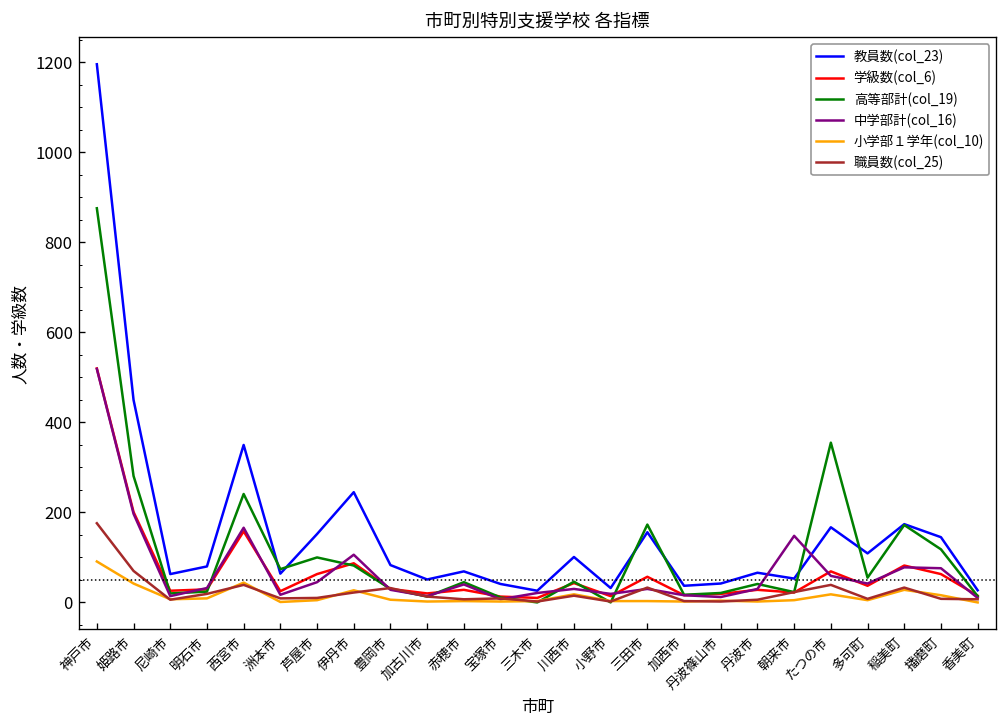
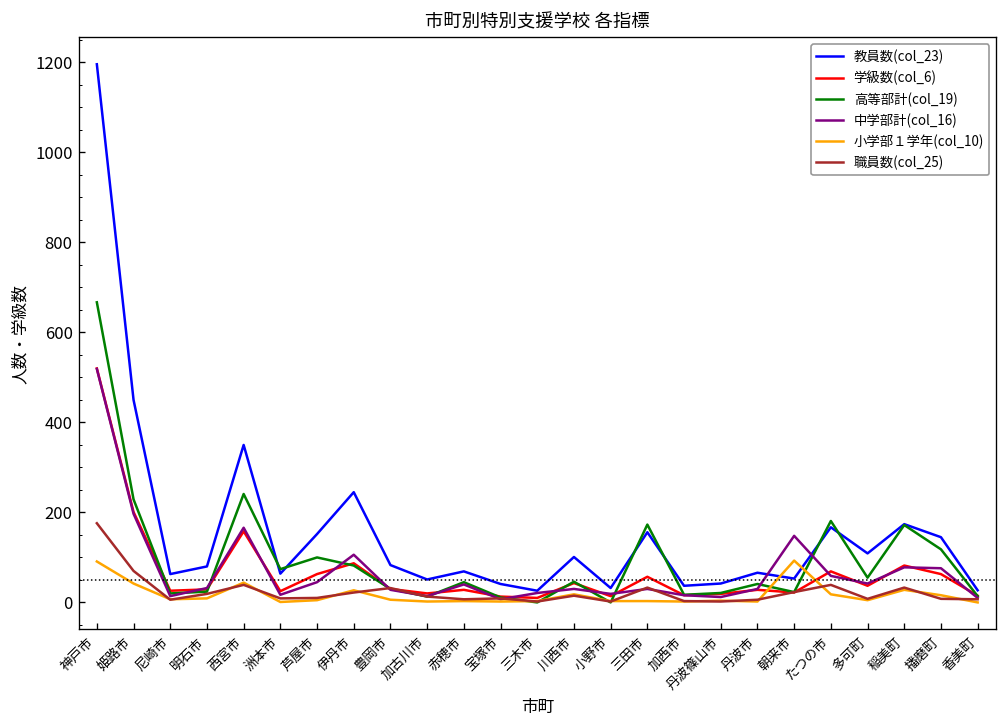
  {
    "教員数(col_23)": {
      "神戸市": 1200,
      "姫路市": 450,
      "尼崎市": 60,
      "明石市": 80,
      "西宮市": 350,
      "洲本市": 60,
      "芦屋市": 150,
      "伊丹市": 250,
      "豊岡市": 80,
      "加古川市": 50,
      "赤穂市": 70,
      "宝塚市": 40,
      "川西市": 100,
      "小野市": 30,
      "三田市": 160,
      "加西市": 40,
      "丹波篠山市": 40,
      "丹波市": 70,
      "朝来市": 50,
      "たつの市": 170,
      "多可町": 110,
      "播磨町": 150,
      "香美町": 30
    },
    "学級数(col_6)": {
      "西宮市": 160,
      "洲本市": 30,
      "芦屋市": 60,
      "赤穂市": 30,
      "三木市": 10,
      "三田市": 60,
      "たつの市": 70,
      "播磨町": 60
    },
    "高等部計(col_19)": {
-     "神戸市": 880,
-     "姫路市": 280,
+     "神戸市": 670,
+     "姫路市": 230,
      "西宮市": 240,
      "洲本市": 70,
      "芦屋市": 100,
      "三田市": 170,
      "丹波市": 40,
-     "たつの市": 360,
+     "たつの市": 180,
      "多可町": 60,
      "播磨町": 120
    },
    "中学部計(col_16)": {
      "西宮市": 170,
      "洲本市": 20,
      "芦屋市": 50,
      "伊丹市": 110,
      "川西市": 30,
      "丹波篠山市": 10,
      "朝来市": 150,
      "たつの市": 60,
      "播磨町": 80
    },
    "小学部１学年(col_10)": {
      "神戸市": 90,
      "姫路市": 40,
      "明石市": 10,
      "洲本市": 0,
      "豊岡市": 10,
      "加古川市": 0,
      "三田市": 0,
-     "朝来市": 10,
+     "朝来市": 90,
      "たつの市": 20,
      "播磨町": 20,
      "香美町": 0
    },
    "職員数(col_25)": {
      "神戸市": 180,
      "姫路市": 70,
      "洲本市": 10,
      "たつの市": 40,
      "播磨町": 10
    }
  }
